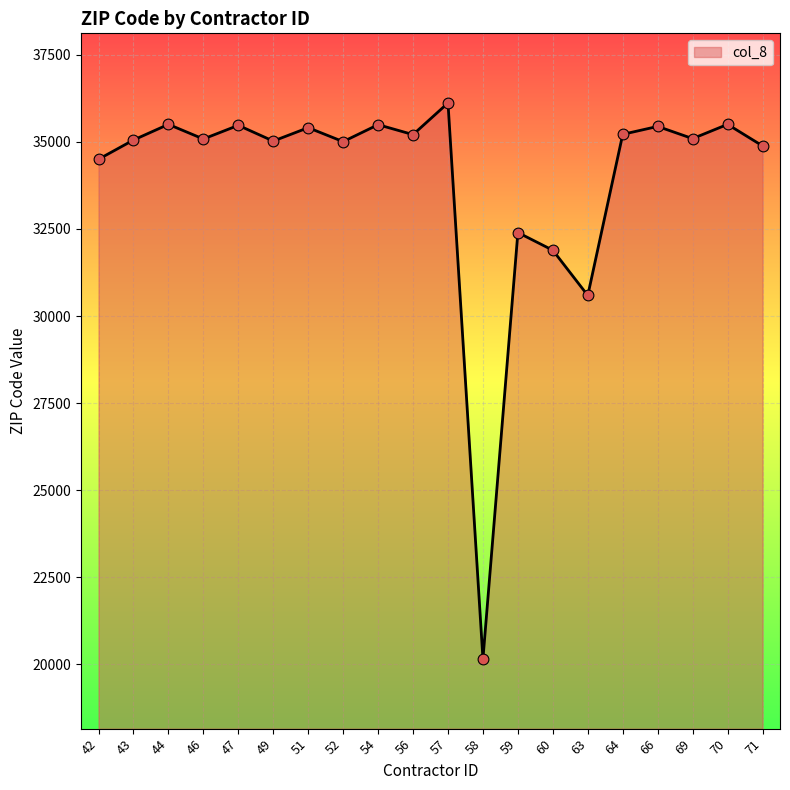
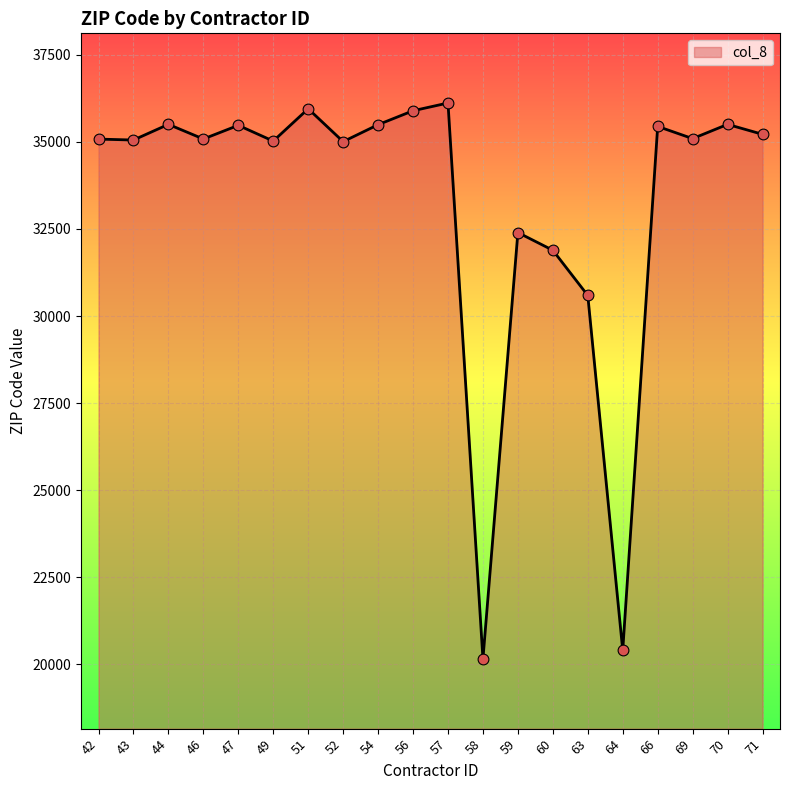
  {
-   "42": 34500,
+   "42": 35100,
    "43": 35100,
    "44": 35500,
    "46": 35100,
    "47": 35500,
    "49": 35000,
-   "51": 35400,
+   "51": 36000,
    "52": 35000,
    "54": 35500,
-   "56": 35200,
+   "56": 35900,
    "57": 36100,
    "58": 20200,
    "59": 32400,
    "60": 31900,
    "63": 30600,
-   "64": 35200,
+   "64": 20400,
    "66": 35400,
    "69": 35100,
    "70": 35500,
-   "71": 34900
+   "71": 35200
  }
